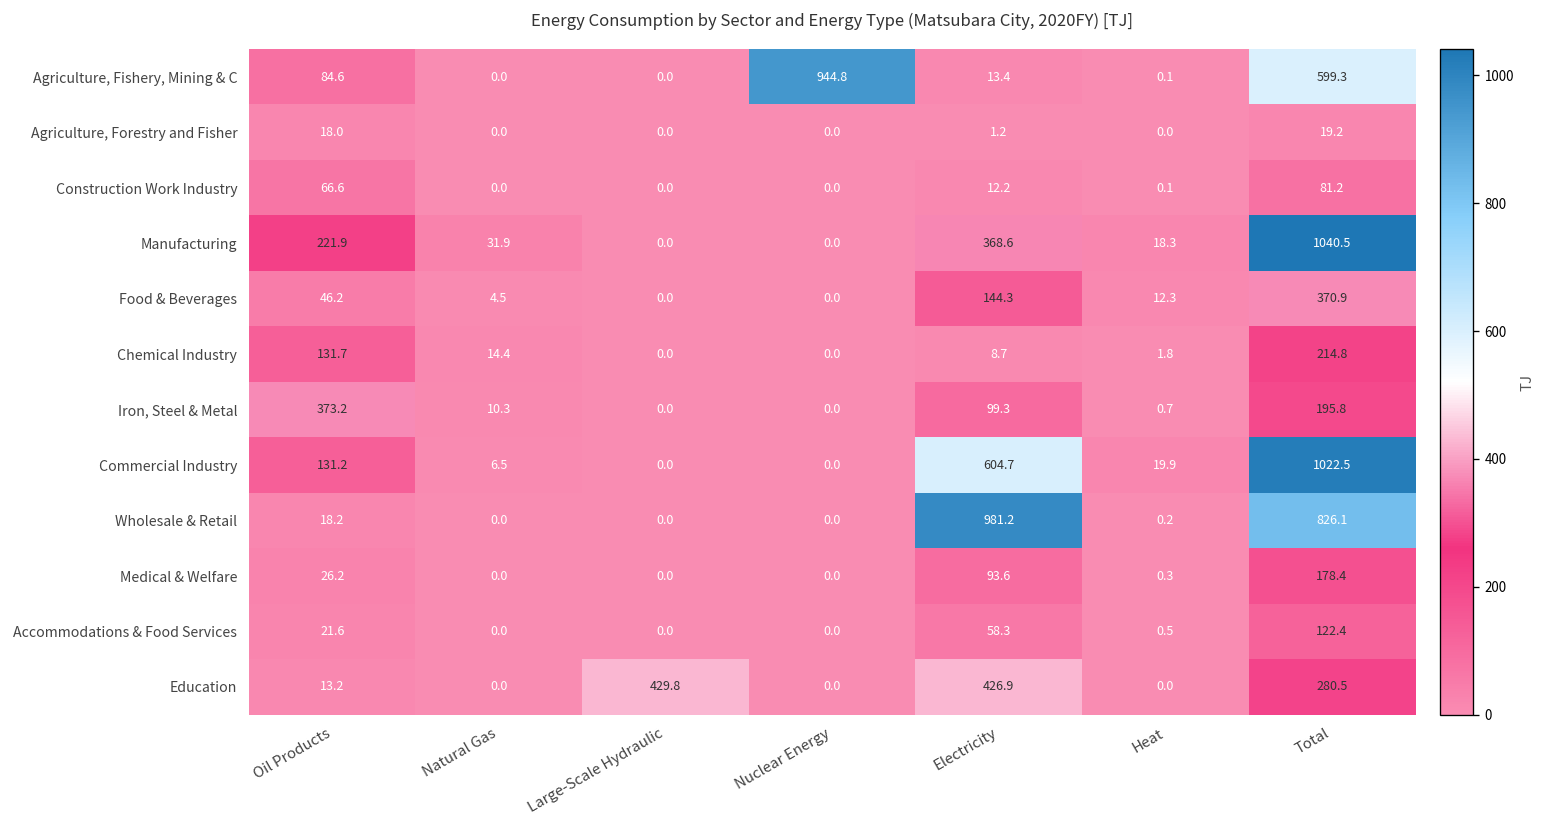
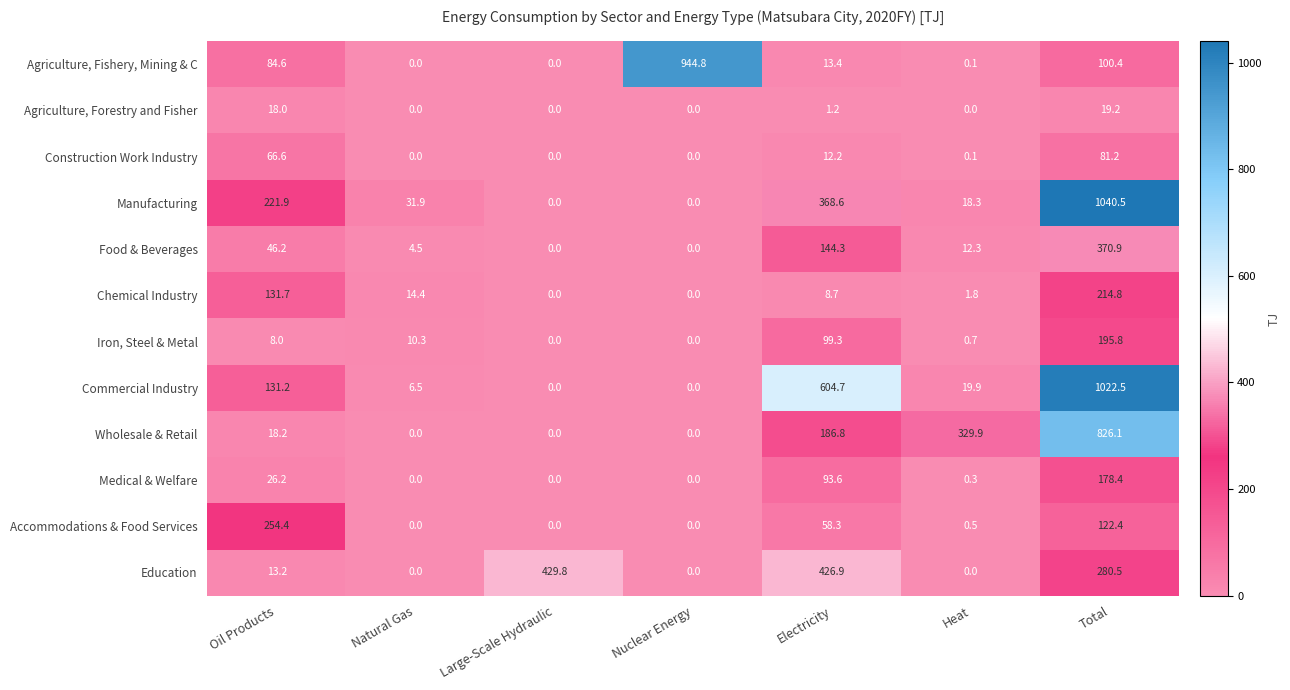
  {
    "Agriculture, Fishery, Mining & C": {
      "Oil Products": 84.6,
      "Natural Gas": 0.0,
      "Large-Scale Hydraulic": 0.0,
      "Nuclear Energy": 944.8,
      "Electricity": 13.4,
      "Heat": 0.1,
-     "Total": 599.3
+     "Total": 100.4
    },
    "Agriculture, Forestry and Fisher": {
      "Oil Products": 18.0,
      "Natural Gas": 0.0,
      "Large-Scale Hydraulic": 0.0,
      "Nuclear Energy": 0.0,
      "Electricity": 1.2,
      "Heat": 0.0,
      "Total": 19.2
    },
    "Construction Work Industry": {
      "Oil Products": 66.6,
      "Natural Gas": 0.0,
      "Large-Scale Hydraulic": 0.0,
      "Nuclear Energy": 0.0,
      "Electricity": 12.2,
      "Heat": 0.1,
      "Total": 81.2
    },
    "Manufacturing": {
      "Oil Products": 221.9,
      "Natural Gas": 31.9,
      "Large-Scale Hydraulic": 0.0,
      "Nuclear Energy": 0.0,
      "Electricity": 368.6,
      "Heat": 18.3,
      "Total": 1040.5
    },
    "Food & Beverages": {
      "Oil Products": 46.2,
      "Natural Gas": 4.5,
      "Large-Scale Hydraulic": 0.0,
      "Nuclear Energy": 0.0,
      "Electricity": 144.3,
      "Heat": 12.3,
      "Total": 370.9
    },
    "Chemical Industry": {
      "Oil Products": 131.7,
      "Natural Gas": 14.4,
      "Large-Scale Hydraulic": 0.0,
      "Nuclear Energy": 0.0,
      "Electricity": 8.7,
      "Heat": 1.8,
      "Total": 214.8
    },
    "Iron, Steel & Metal": {
-     "Oil Products": 373.2,
+     "Oil Products": 8.0,
      "Natural Gas": 10.3,
      "Large-Scale Hydraulic": 0.0,
      "Nuclear Energy": 0.0,
      "Electricity": 99.3,
      "Heat": 0.7,
      "Total": 195.8
    },
    "Commercial Industry": {
      "Oil Products": 131.2,
      "Natural Gas": 6.5,
      "Large-Scale Hydraulic": 0.0,
      "Nuclear Energy": 0.0,
      "Electricity": 604.7,
      "Heat": 19.9,
      "Total": 1022.5
    },
    "Wholesale & Retail": {
      "Oil Products": 18.2,
      "Natural Gas": 0.0,
      "Large-Scale Hydraulic": 0.0,
      "Nuclear Energy": 0.0,
-     "Electricity": 981.2,
-     "Heat": 0.2,
+     "Electricity": 186.8,
+     "Heat": 329.9,
      "Total": 826.1
    },
    "Medical & Welfare": {
      "Oil Products": 26.2,
      "Natural Gas": 0.0,
      "Large-Scale Hydraulic": 0.0,
      "Nuclear Energy": 0.0,
      "Electricity": 93.6,
      "Heat": 0.3,
      "Total": 178.4
    },
    "Accommodations & Food Services": {
-     "Oil Products": 21.6,
+     "Oil Products": 254.4,
      "Natural Gas": 0.0,
      "Large-Scale Hydraulic": 0.0,
      "Nuclear Energy": 0.0,
      "Electricity": 58.3,
      "Heat": 0.5,
      "Total": 122.4
    },
    "Education": {
      "Oil Products": 13.2,
      "Natural Gas": 0.0,
      "Large-Scale Hydraulic": 429.8,
      "Nuclear Energy": 0.0,
      "Electricity": 426.9,
      "Heat": 0.0,
      "Total": 280.5
    }
  }
